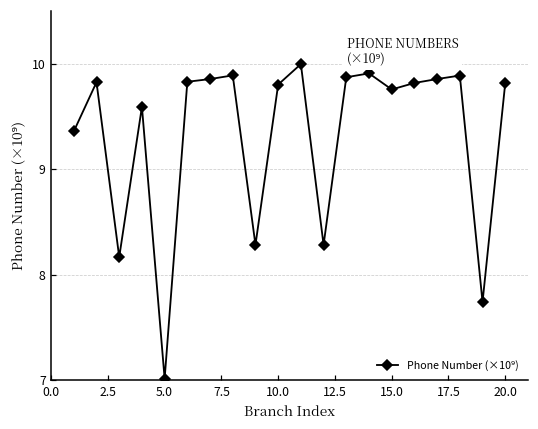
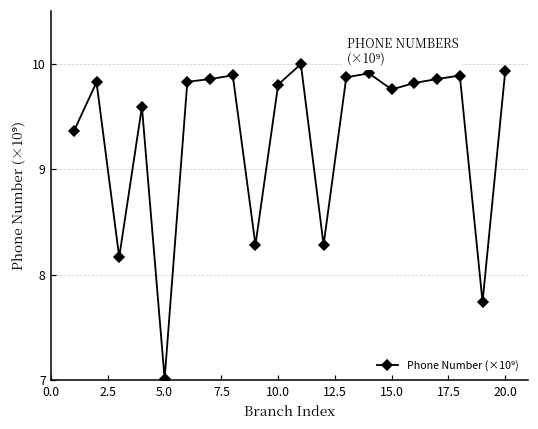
  {
    "5.0": 7.0,
    "10.0": 9.8,
-   "20.0": 9.8
+   "20.0": 9.9
  }
